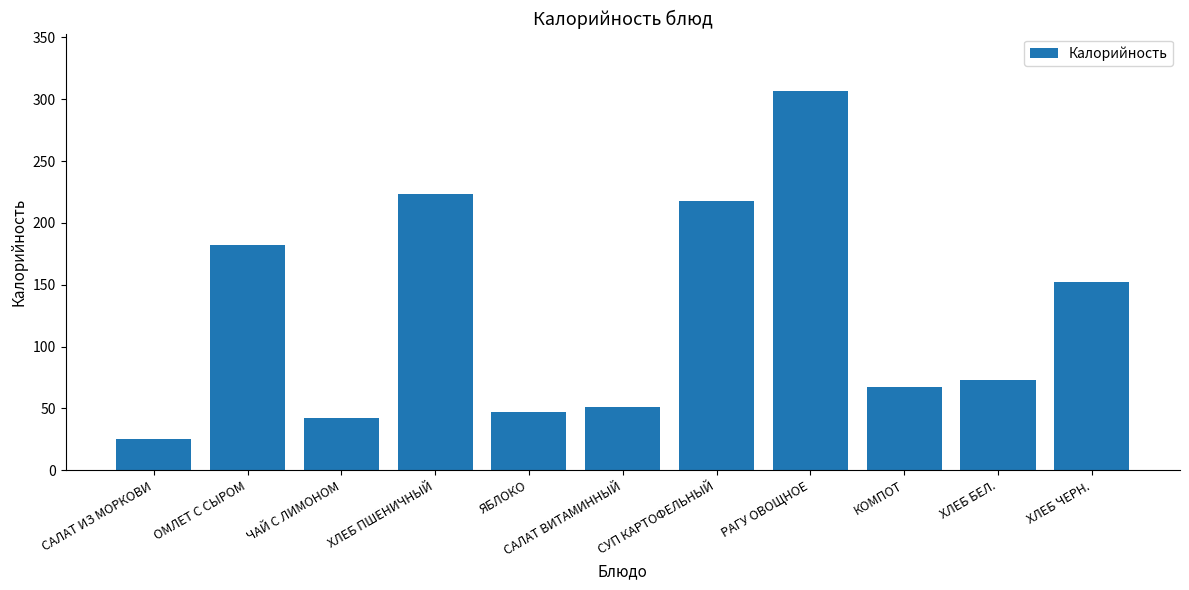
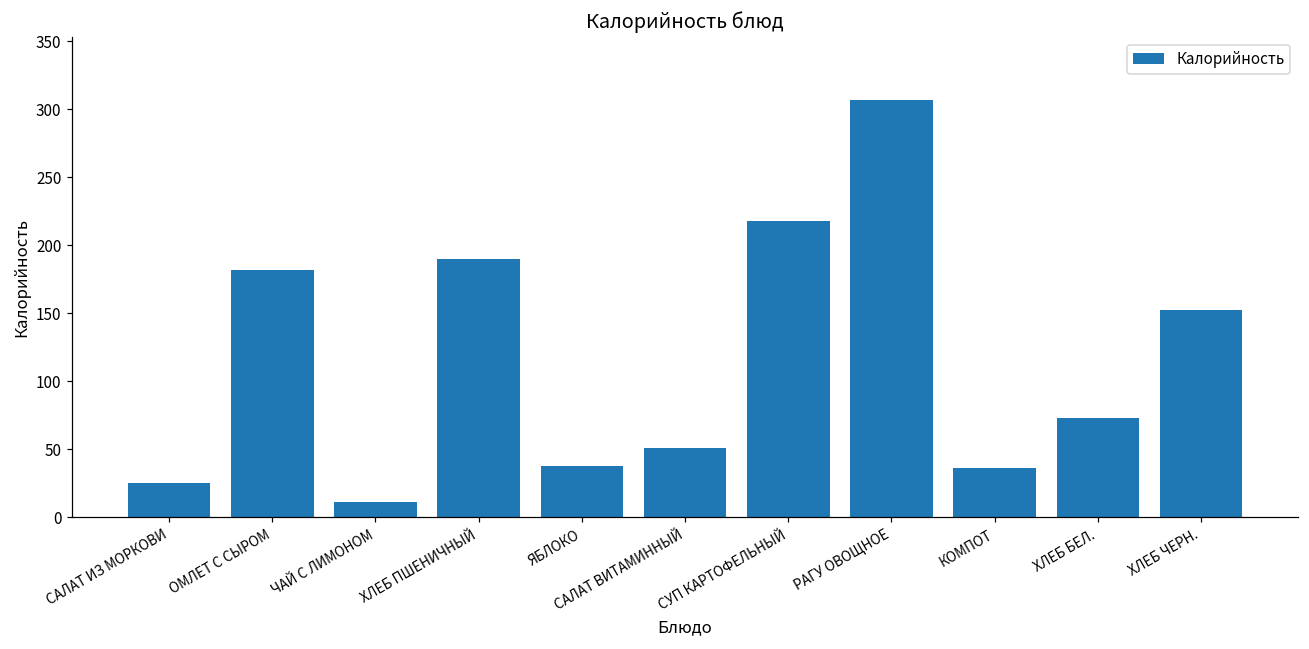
  {
    "САЛАТ ИЗ МОРКОВИ": 25,
    "ОМЛЕТ С СЫРОМ": 182,
-   "ЧАЙ С ЛИМОНОМ": 42,
-   "ХЛЕБ ПШЕНИЧНЫЙ": 223,
-   "ЯБЛОКО": 47,
+   "ЧАЙ С ЛИМОНОМ": 11,
+   "ХЛЕБ ПШЕНИЧНЫЙ": 190,
+   "ЯБЛОКО": 38,
    "САЛАТ ВИТАМИННЫЙ": 51,
    "СУП КАРТОФЕЛЬНЫЙ": 218,
    "РАГУ ОВОЩНОЕ": 307,
-   "КОМПОТ": 67,
+   "КОМПОТ": 36,
    "ХЛЕБ БЕЛ.": 73,
    "ХЛЕБ ЧЕРН.": 152
  }
